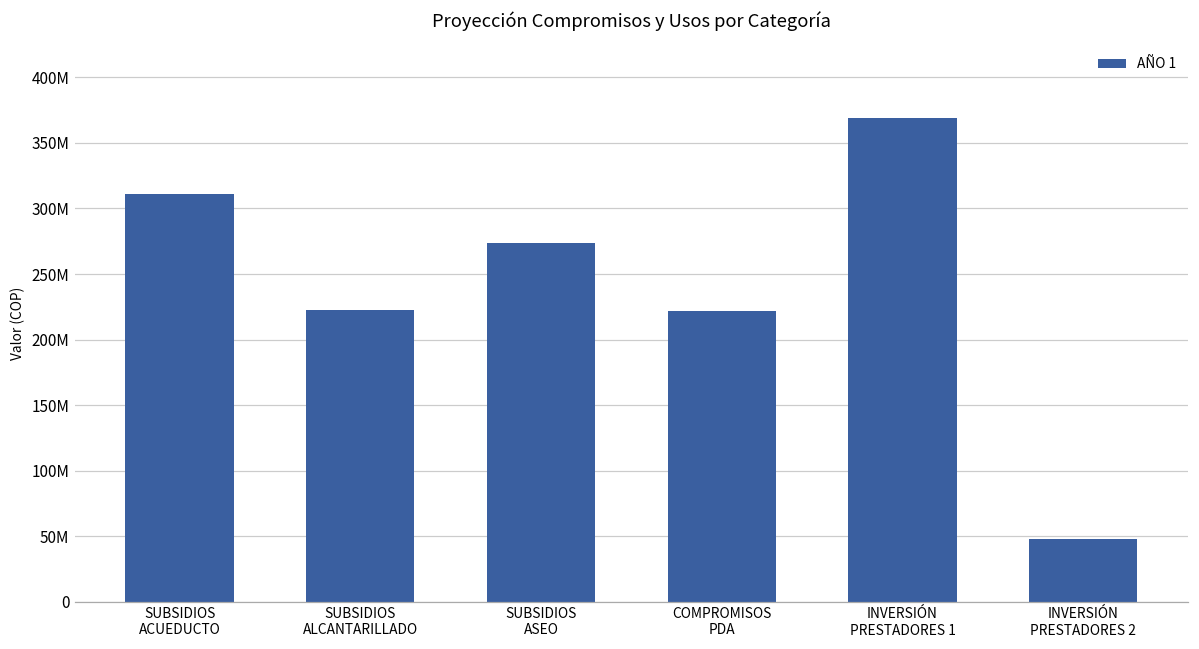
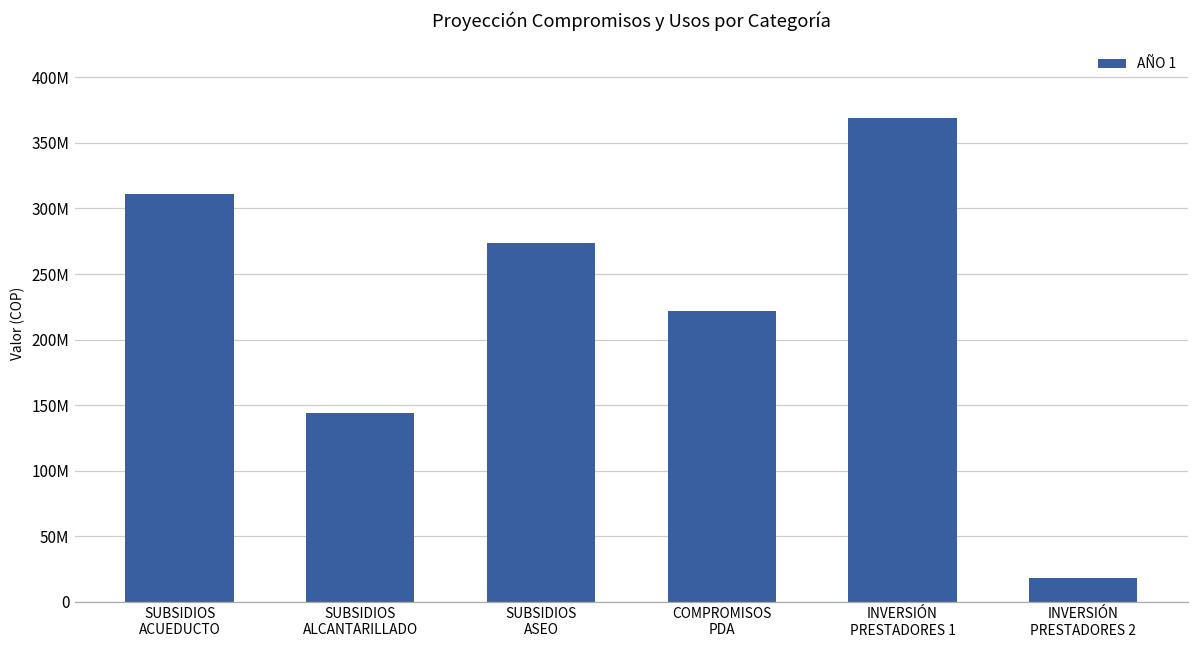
  {
    "SUBSIDIOS ACUEDUCTO": 311000000,
-   "SUBSIDIOS ALCANTARILLADO": 223000000,
+   "SUBSIDIOS ALCANTARILLADO": 144000000,
    "SUBSIDIOS ASEO": 273000000,
    "COMPROMISOS PDA": 222000000,
    "INVERSIÓN PRESTADORES 1": 369000000,
-   "INVERSIÓN PRESTADORES 2": 48000000
+   "INVERSIÓN PRESTADORES 2": 18000000
  }
